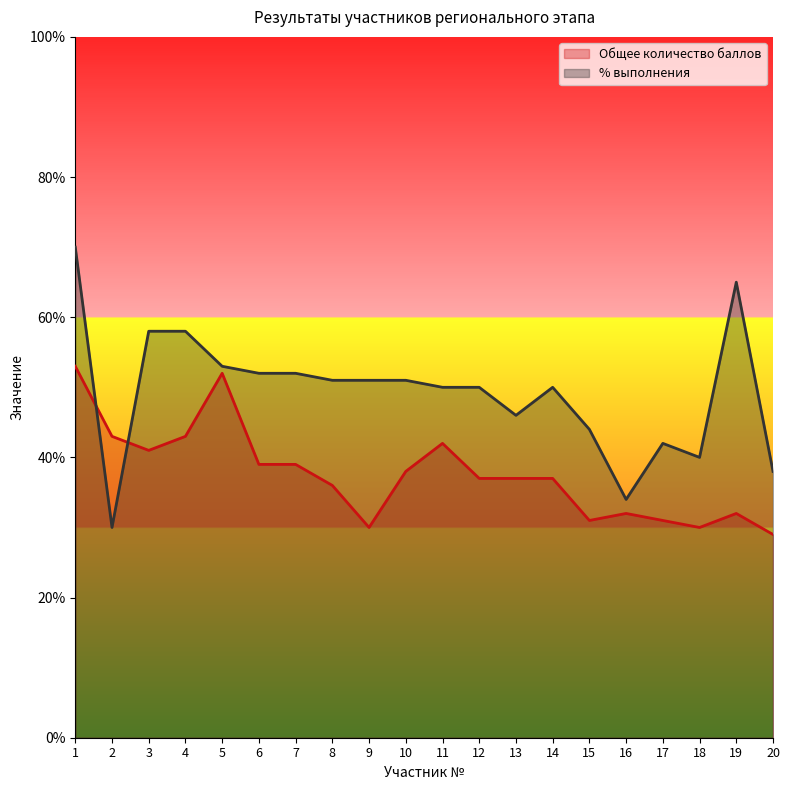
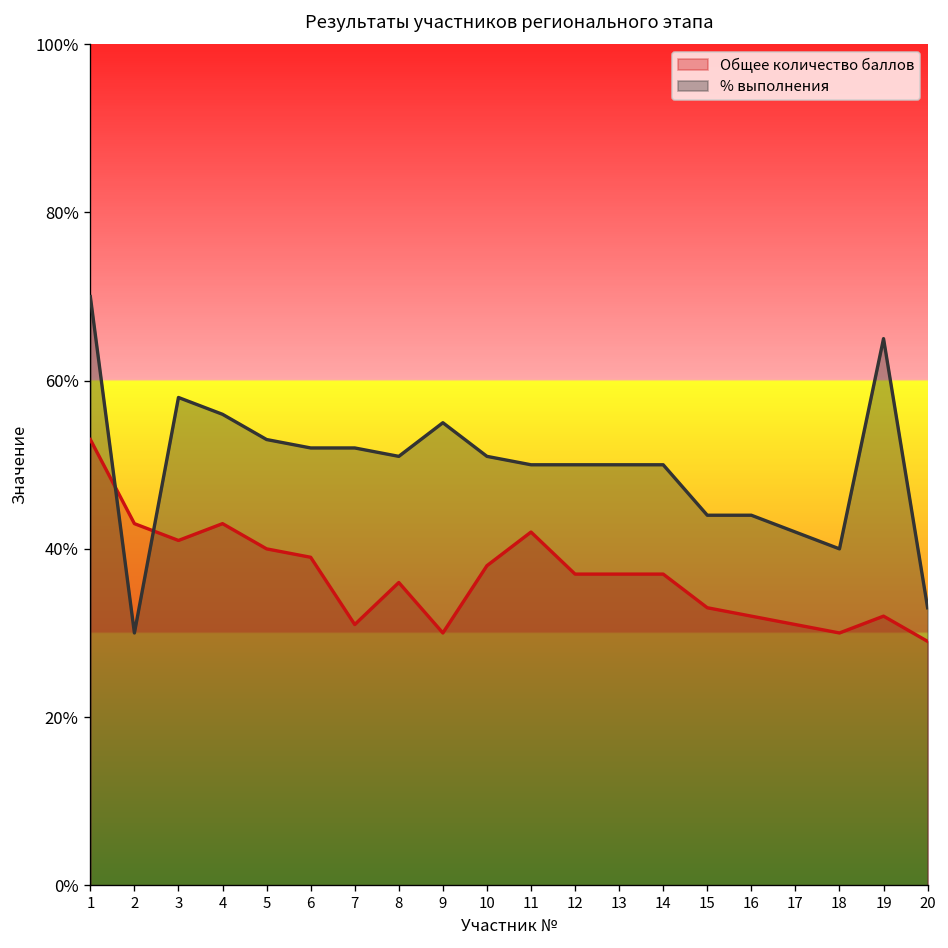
  {
    "Общее количество баллов": {
      "1": "53%",
      "2": "43%",
      "3": "41%",
      "4": "43%",
-     "5": "52%",
+     "5": "40%",
      "6": "39%",
-     "7": "39%",
+     "7": "31%",
      "8": "36%",
      "9": "30%",
      "10": "38%",
      "11": "42%",
      "12": "37%",
      "13": "37%",
      "14": "37%",
-     "15": "31%",
+     "15": "33%",
      "16": "32%",
      "17": "31%",
      "18": "30%",
      "19": "32%",
      "20": "29%"
    },
    "% выполнения": {
      "1": "70%",
      "2": "30%",
      "3": "58%",
-     "4": "58%",
+     "4": "56%",
      "5": "53%",
      "6": "52%",
      "7": "52%",
      "8": "51%",
-     "9": "51%",
+     "9": "55%",
      "10": "51%",
      "11": "50%",
      "12": "50%",
-     "13": "46%",
+     "13": "50%",
      "14": "50%",
      "15": "44%",
-     "16": "34%",
+     "16": "44%",
      "17": "42%",
      "18": "40%",
      "19": "65%",
-     "20": "38%"
+     "20": "33%"
    }
  }
